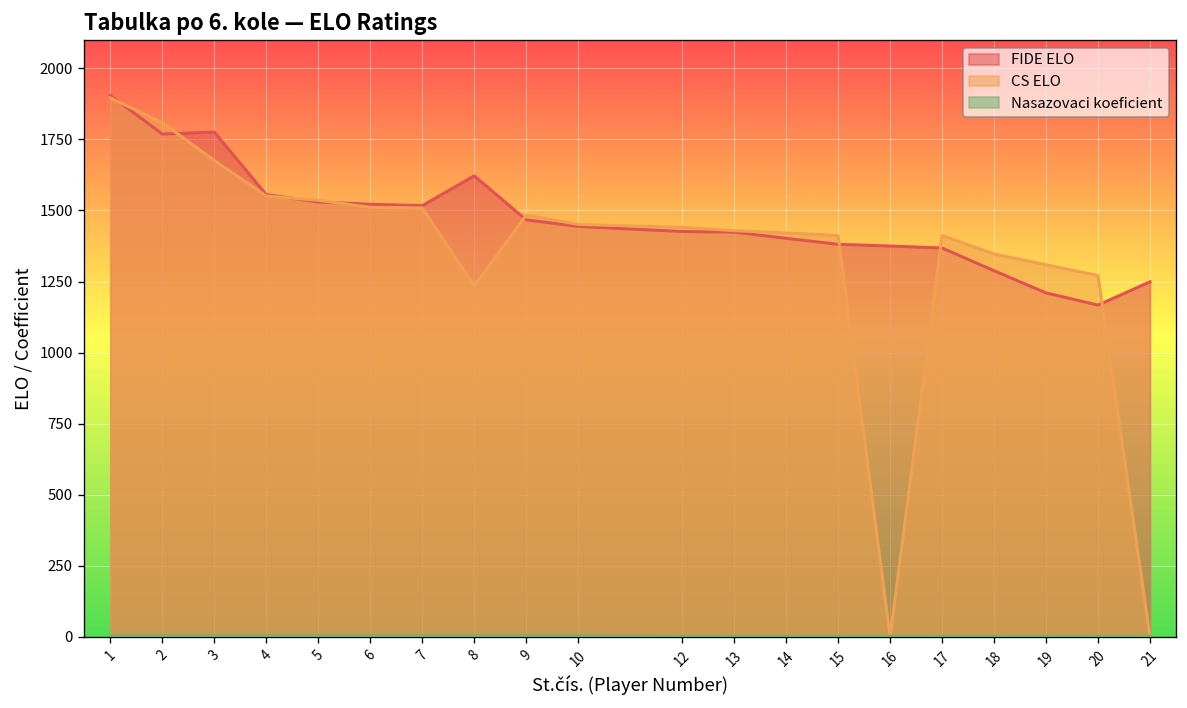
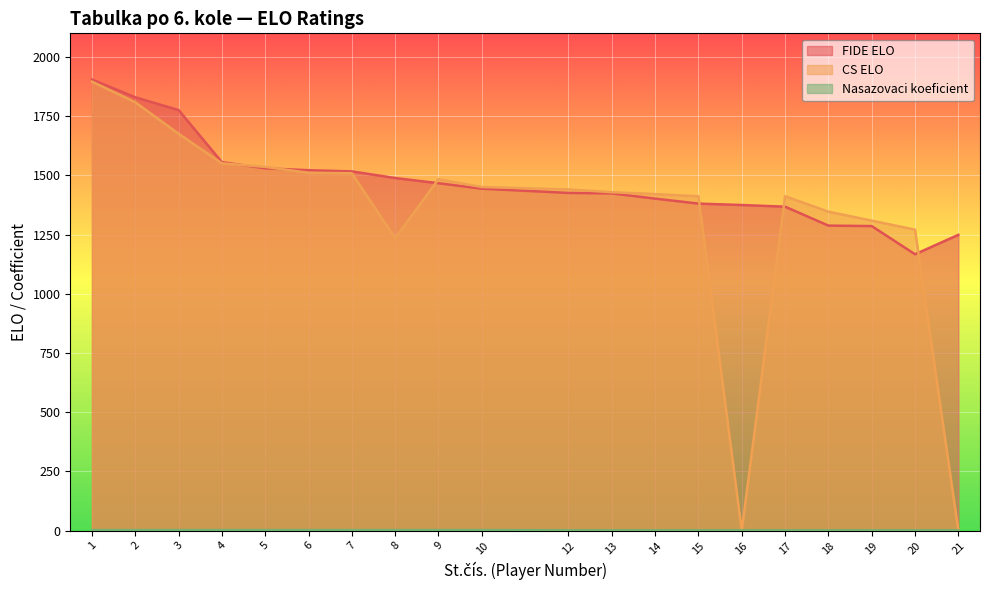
  {
    "FIDE ELO": {
-     "2": 1770,
+     "2": 1830,
      "3": 1780,
      "6": 1520,
-     "8": 1620,
+     "8": 1490,
      "9": 1470,
      "12": 1430,
      "14": 1400,
      "15": 1380,
      "16": 1380,
      "17": 1370,
      "18": 1290,
-     "19": 1210,
+     "19": 1290,
      "20": 1170,
      "21": 1250
    },
    "CS ELO": {
      "2": 1810,
      "3": 1680,
      "6": 1510,
      "8": 1240,
      "9": 1480,
      "12": 1440,
      "14": 1420,
      "15": 1410,
      "17": 1410,
      "18": 1350,
      "19": 1310,
      "20": 1270
    },
    "Nasazovaci koeficient": {
      "1": 0,
      "2": 0,
      "3": 0,
      "4": 0,
      "5": 0,
      "6": 0,
      "7": 0,
      "8": 0,
      "9": 0,
      "10": 0,
      "12": 0,
      "13": 0,
      "14": 0,
      "15": 0,
      "17": 0,
      "18": 0,
      "19": 0,
      "20": 0
    }
  }
